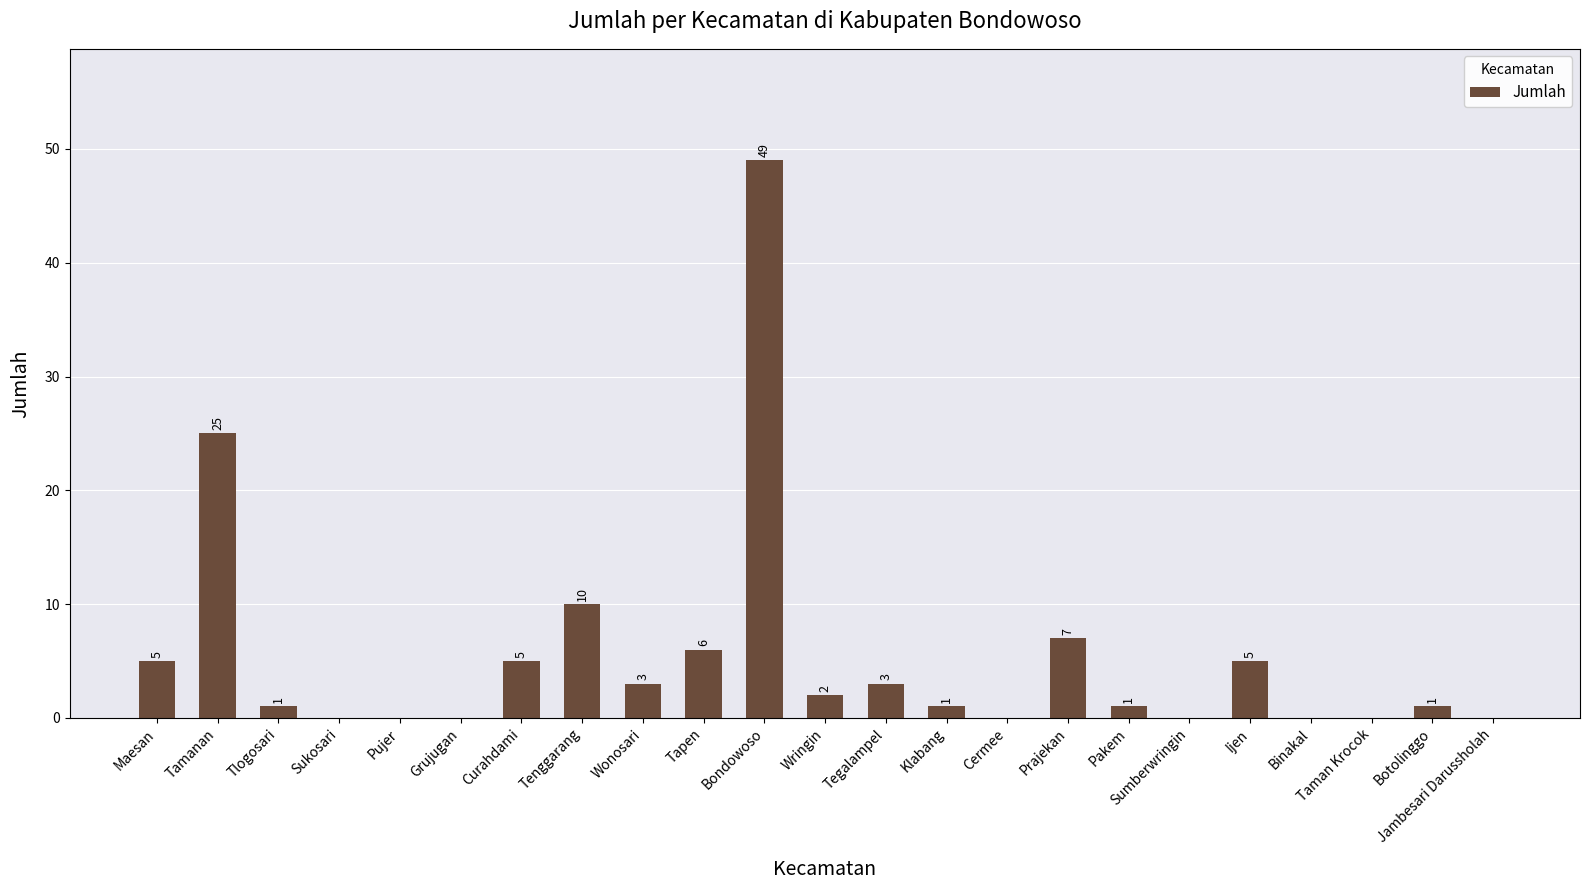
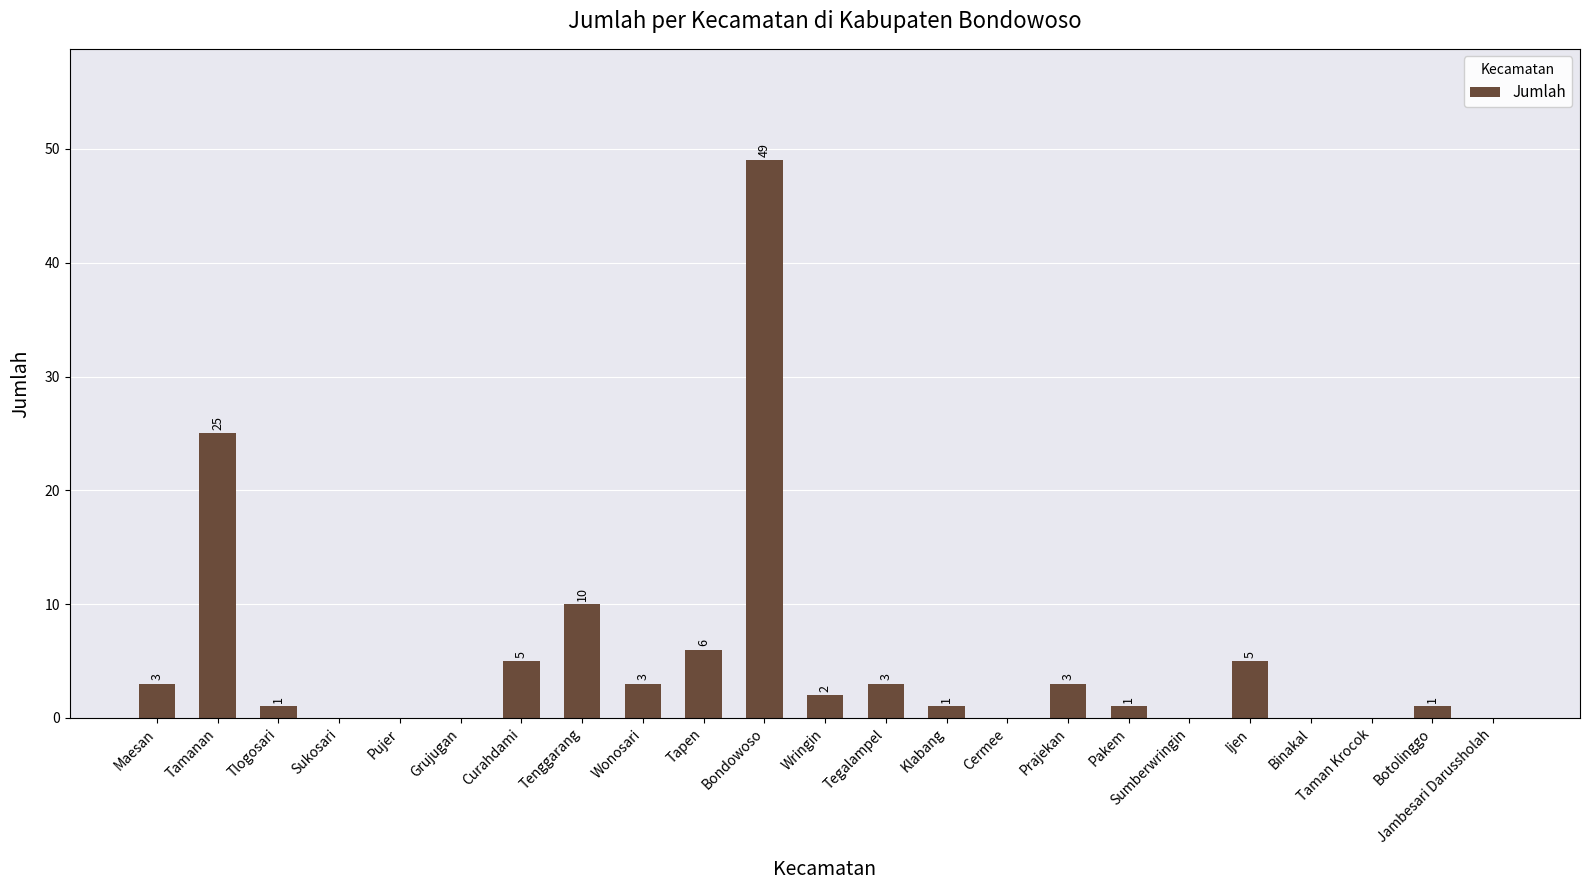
  {
-   "Maesan": 5,
+   "Maesan": 3,
    "Tamanan": 25,
    "Tlogosari": 1,
    "Curahdami": 5,
    "Tenggarang": 10,
    "Wonosari": 3,
    "Tapen": 6,
    "Bondowoso": 49,
    "Wringin": 2,
    "Tegalampel": 3,
    "Klabang": 1,
-   "Prajekan": 7,
+   "Prajekan": 3,
    "Pakem": 1,
    "Ijen": 5,
    "Botolinggo": 1
  }
